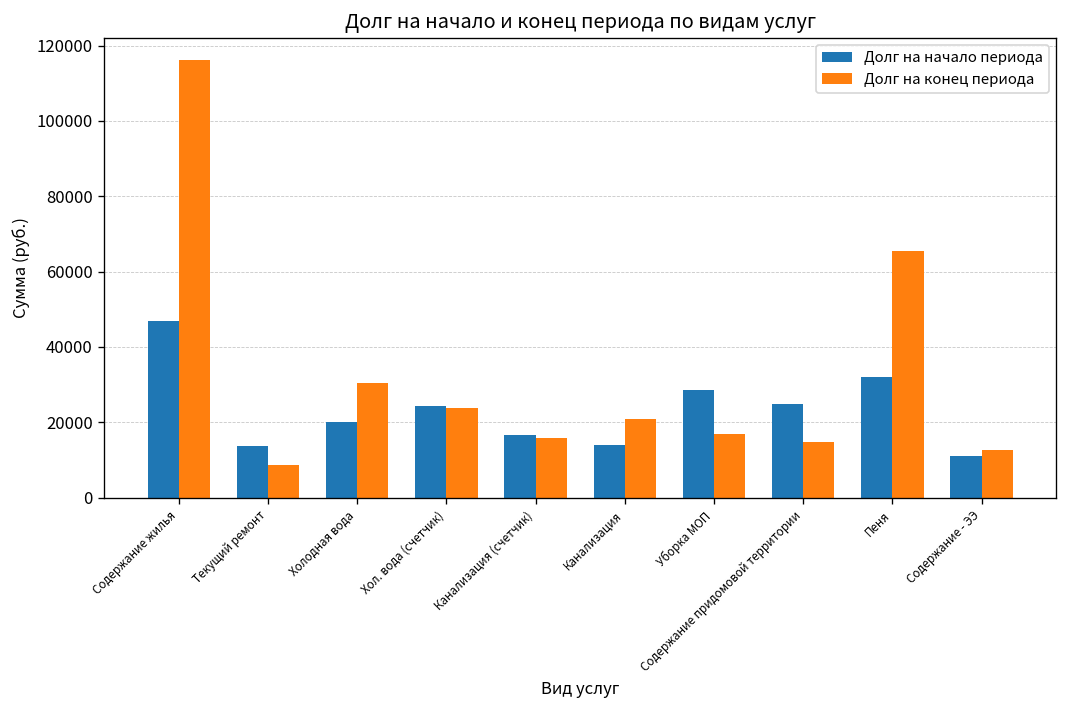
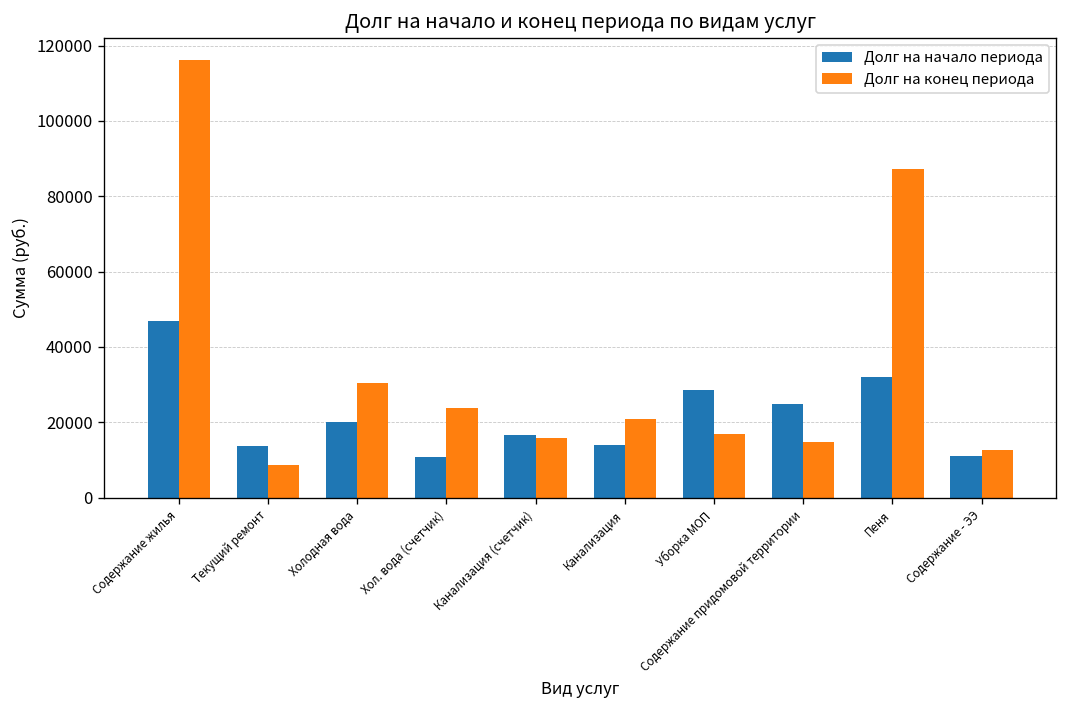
  {
    "Долг на начало периода": {
      "Содержание жилья": 47000,
      "Текущий ремонт": 14000,
      "Холодная вода": 20000,
-     "Хол. вода (счетчик)": 24000,
+     "Хол. вода (счетчик)": 11000,
      "Канализация (счетчик)": 17000,
      "Канализация": 14000,
      "Уборка МОП": 29000,
      "Содержание придомовой территории": 25000,
      "Пеня": 32000,
      "Содержание - ЭЭ": 11000
    },
    "Долг на конец периода": {
      "Содержание жилья": 116000,
      "Текущий ремонт": 9000,
      "Холодная вода": 31000,
      "Хол. вода (счетчик)": 24000,
      "Канализация (счетчик)": 16000,
      "Канализация": 21000,
      "Уборка МОП": 17000,
      "Содержание придомовой территории": 15000,
-     "Пеня": 65000,
+     "Пеня": 87000,
      "Содержание - ЭЭ": 13000
    }
  }
